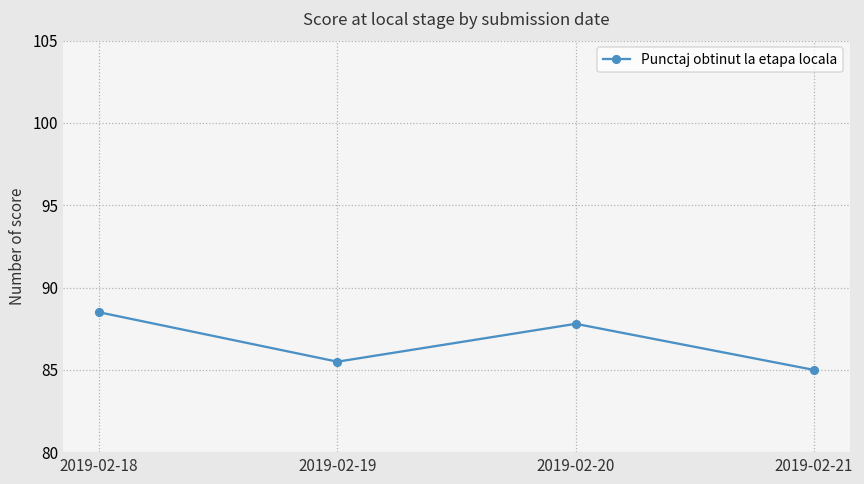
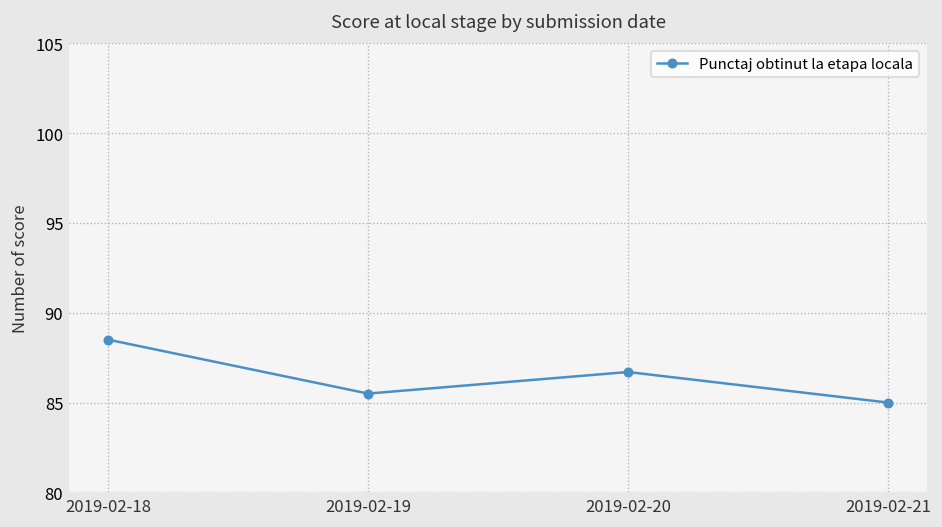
  {
    "2019-02-18": 88.5,
    "2019-02-19": 85.5,
-   "2019-02-20": 87.8,
+   "2019-02-20": 86.7,
    "2019-02-21": 85.0
  }
